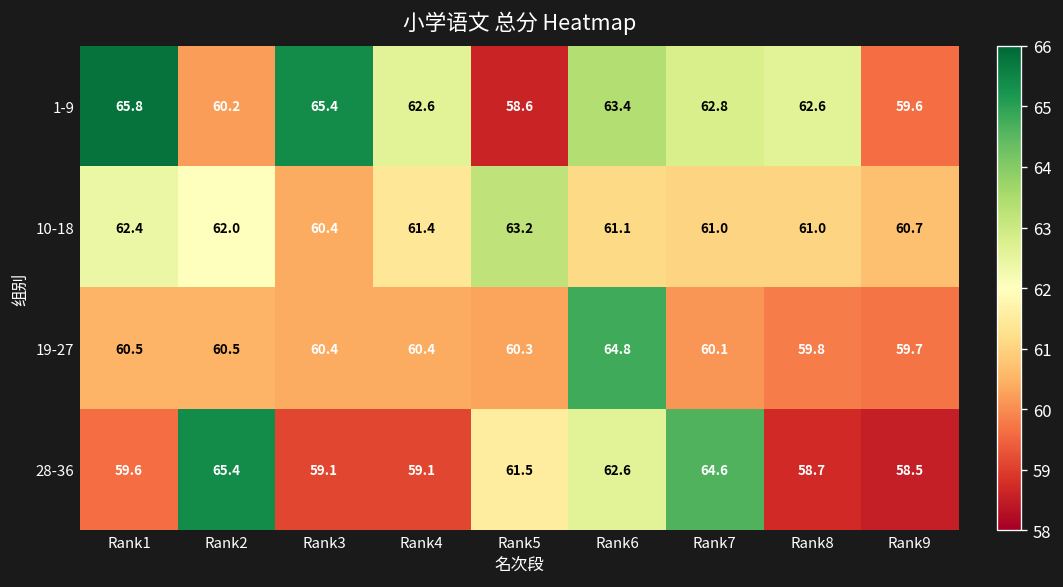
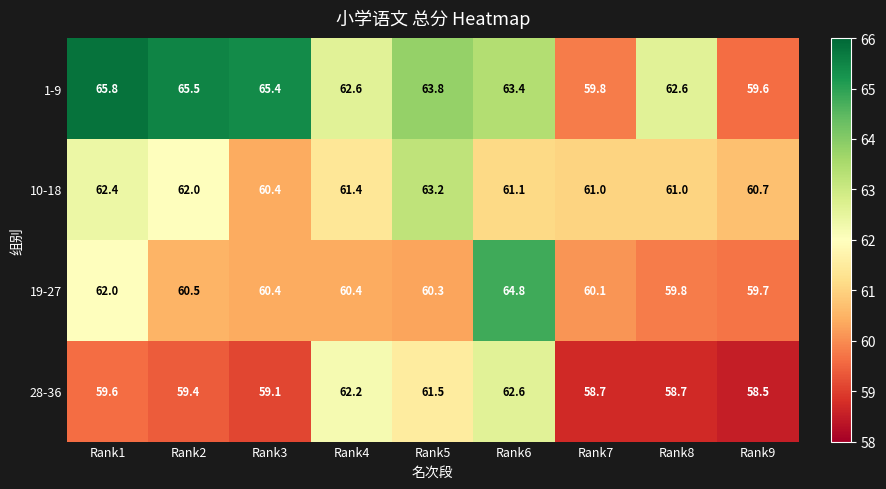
  {
    "1-9": {
      "Rank1": 65.8,
-     "Rank2": 60.2,
+     "Rank2": 65.5,
      "Rank3": 65.4,
      "Rank4": 62.6,
-     "Rank5": 58.6,
+     "Rank5": 63.8,
      "Rank6": 63.4,
-     "Rank7": 62.8,
+     "Rank7": 59.8,
      "Rank8": 62.6,
      "Rank9": 59.6
    },
    "10-18": {
      "Rank1": 62.4,
      "Rank2": 62.0,
      "Rank3": 60.4,
      "Rank4": 61.4,
      "Rank5": 63.2,
      "Rank6": 61.1,
      "Rank7": 61.0,
      "Rank8": 61.0,
      "Rank9": 60.7
    },
    "19-27": {
-     "Rank1": 60.5,
+     "Rank1": 62.0,
      "Rank2": 60.5,
      "Rank3": 60.4,
      "Rank4": 60.4,
      "Rank5": 60.3,
      "Rank6": 64.8,
      "Rank7": 60.1,
      "Rank8": 59.8,
      "Rank9": 59.7
    },
    "28-36": {
      "Rank1": 59.6,
-     "Rank2": 65.4,
+     "Rank2": 59.4,
      "Rank3": 59.1,
-     "Rank4": 59.1,
+     "Rank4": 62.2,
      "Rank5": 61.5,
      "Rank6": 62.6,
-     "Rank7": 64.6,
+     "Rank7": 58.7,
      "Rank8": 58.7,
      "Rank9": 58.5
    }
  }
